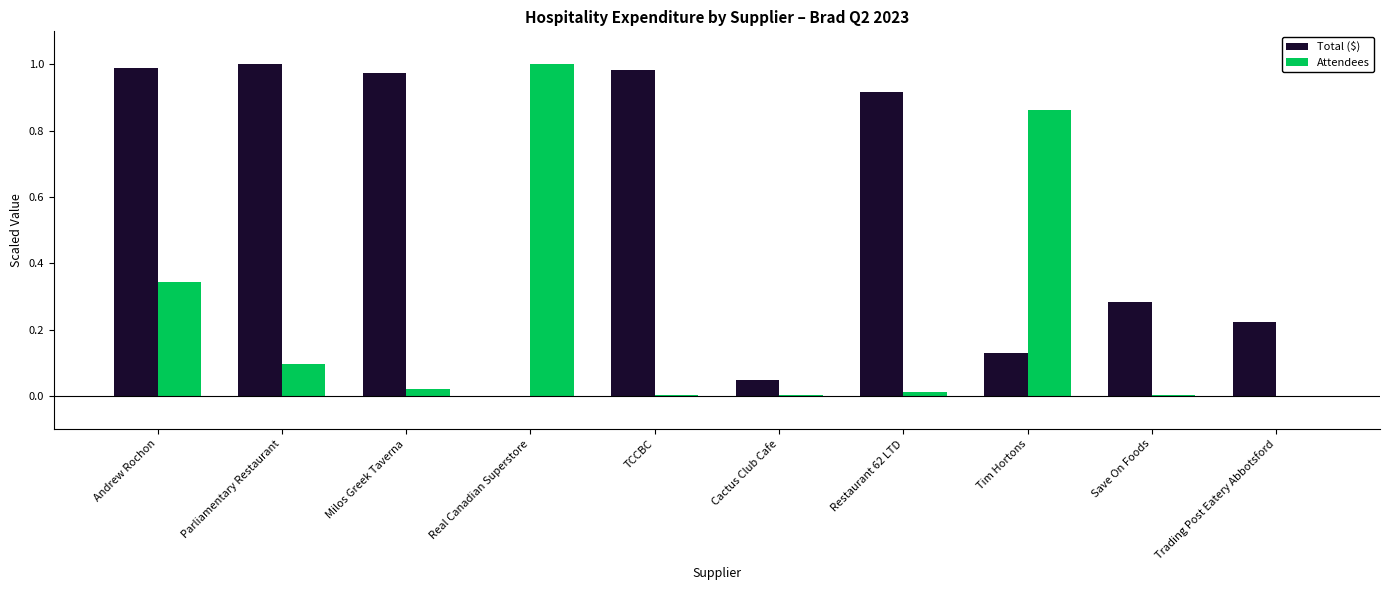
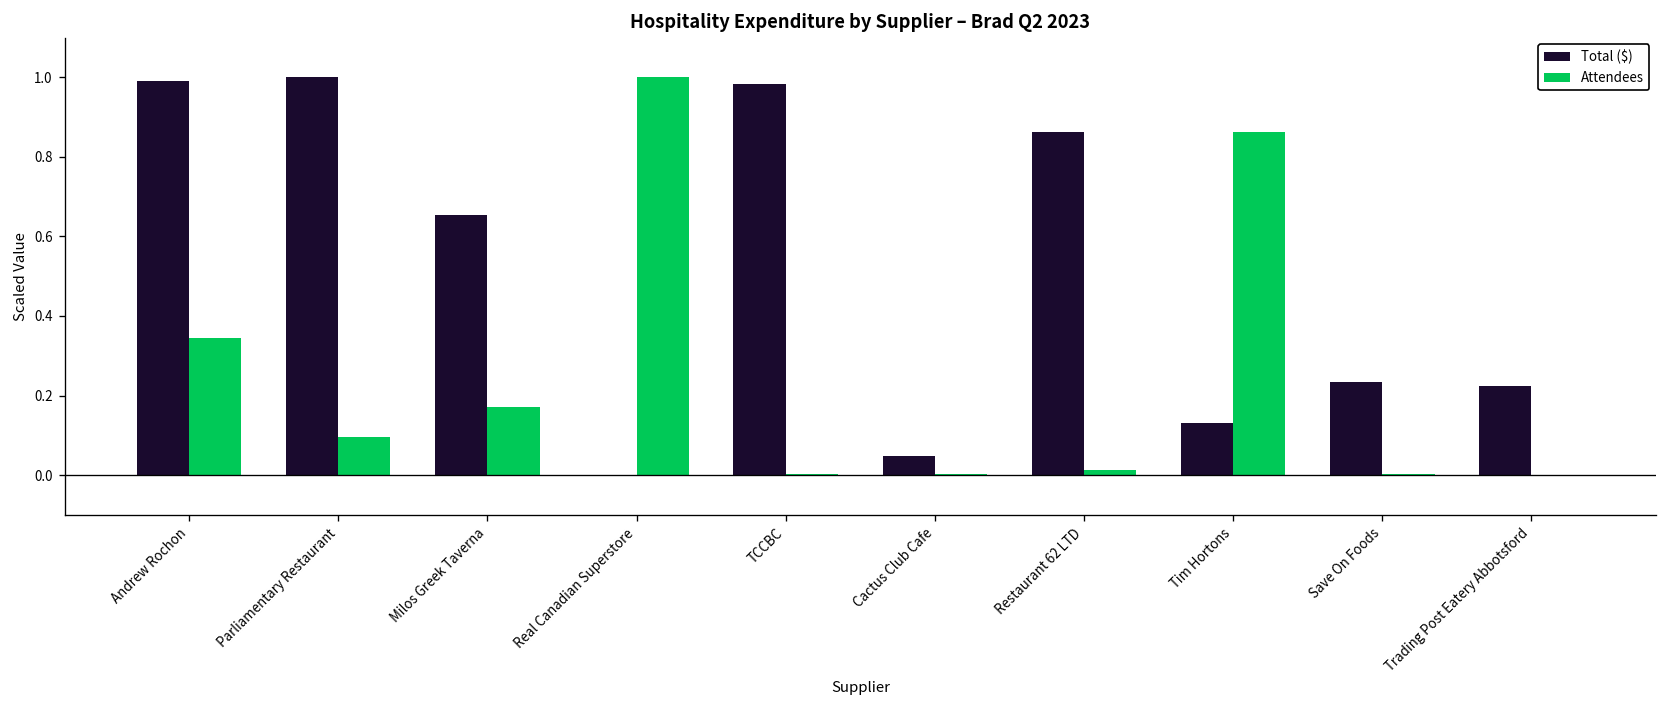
  {
    "Total ($)": {
      "Andrew Rochon": 0.99,
      "Parliamentary Restaurant": 1.00,
-     "Milos Greek Taverna": 0.98,
+     "Milos Greek Taverna": 0.65,
      "Real Canadian Superstore": 0.00,
      "TCCBC": 0.98,
      "Cactus Club Cafe": 0.05,
-     "Restaurant 62 LTD": 0.92,
+     "Restaurant 62 LTD": 0.86,
      "Tim Hortons": 0.13,
-     "Save On Foods": 0.28,
+     "Save On Foods": 0.24,
      "Trading Post Eatery Abbotsford": 0.22
    },
    "Attendees": {
      "Andrew Rochon": 0.34,
      "Parliamentary Restaurant": 0.10,
-     "Milos Greek Taverna": 0.02,
+     "Milos Greek Taverna": 0.17,
      "Real Canadian Superstore": 1.00,
      "Restaurant 62 LTD": 0.01,
      "Tim Hortons": 0.86,
      "Trading Post Eatery Abbotsford": 0.00
    }
  }
